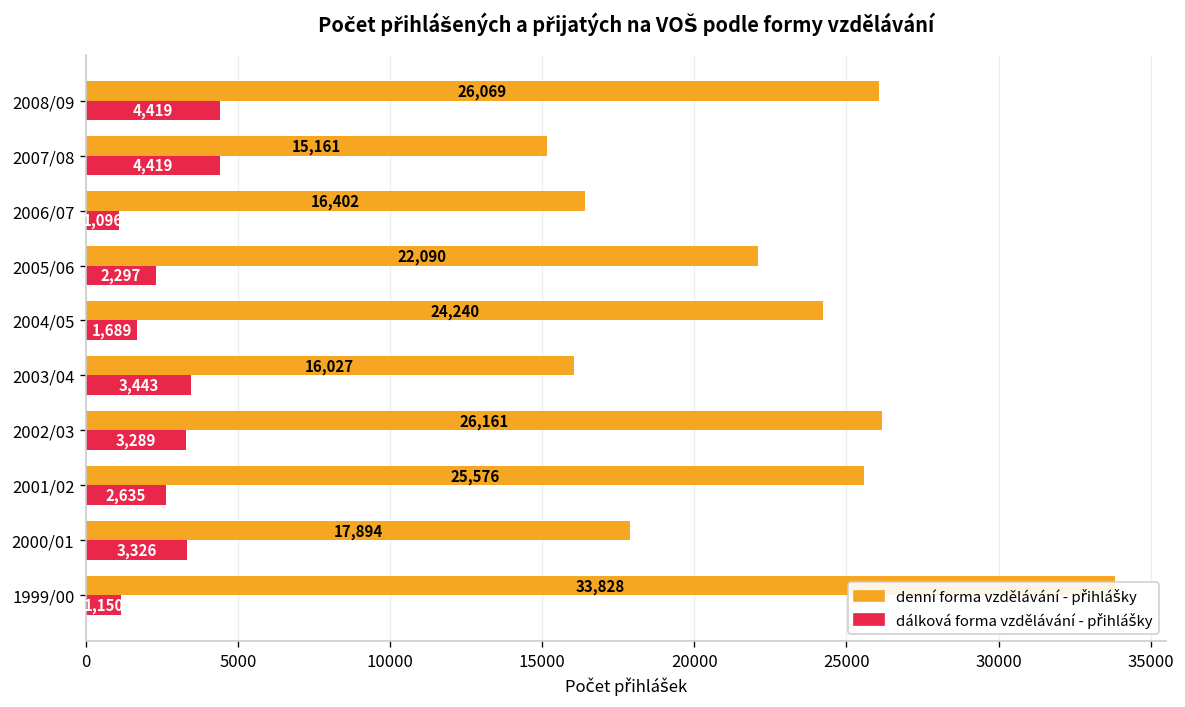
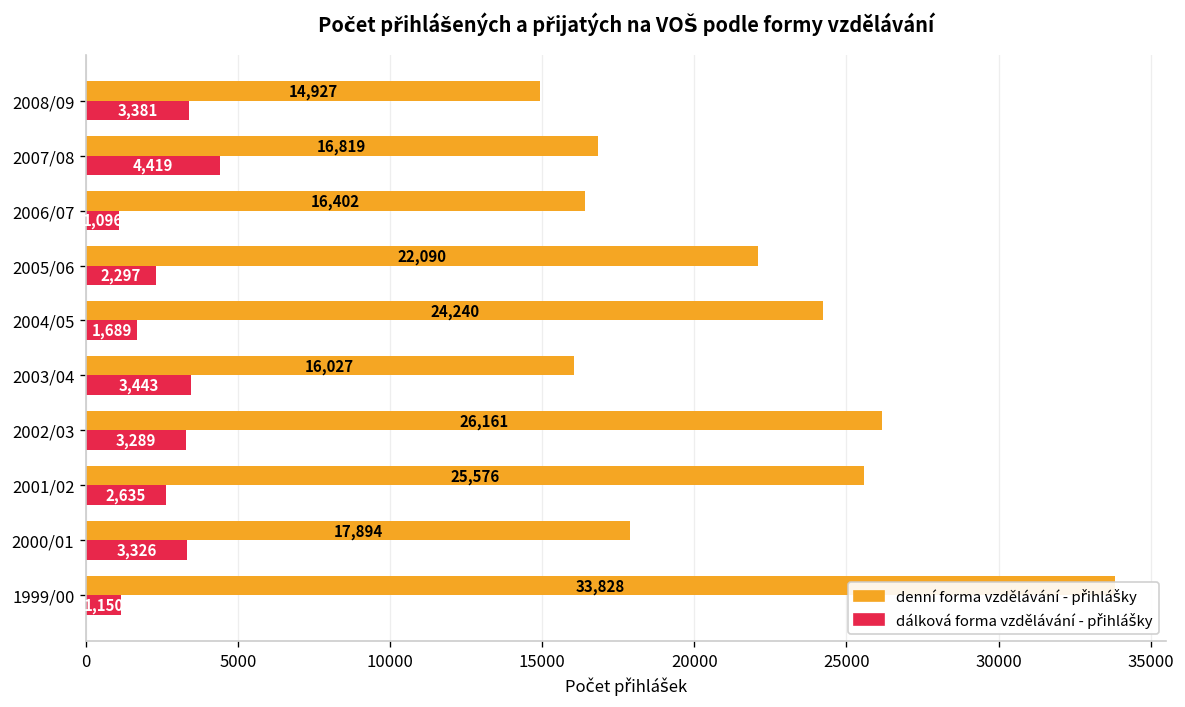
  {
    "denní forma vzdělávání - přihlášky": {
-     "2008/09": "26,069",
-     "2007/08": "15,161",
+     "2008/09": "14,927",
+     "2007/08": "16,819",
      "2006/07": "16,402",
      "2005/06": "22,090",
      "2004/05": "24,240",
      "2003/04": "16,027",
      "2002/03": "26,161",
      "2001/02": "25,576",
      "2000/01": "17,894"
    },
    "dálková forma vzdělávání - přihlášky": {
-     "2008/09": "4,419",
+     "2008/09": "3,381",
      "2007/08": "4,419",
      "2006/07": "1,096",
      "2005/06": "2,297",
      "2004/05": "1,689",
      "2003/04": "3,443",
      "2002/03": "3,289",
      "2001/02": "2,635",
      "2000/01": "3,326",
      "1999/00": "1,150"
    }
  }
